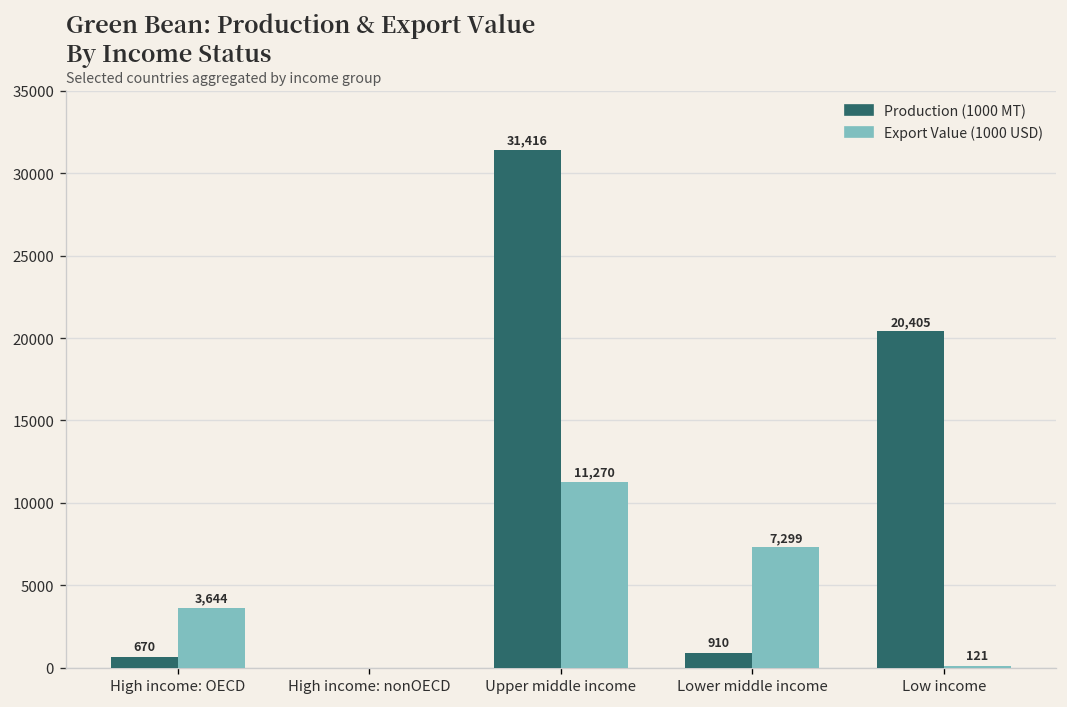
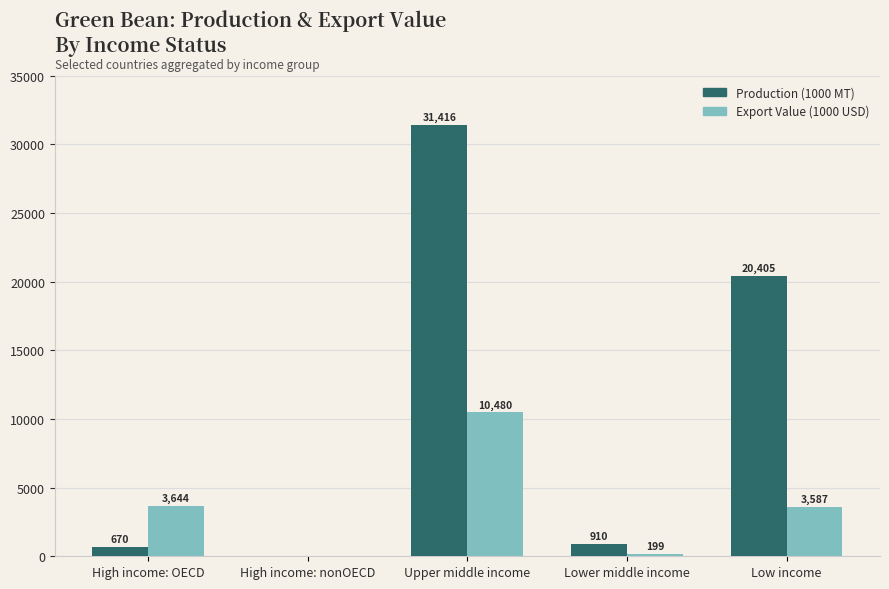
  {
    "Production (1000 MT)": {
      "High income: OECD": "670",
      "Lower middle income": "910",
      "Low income": "20,405"
    },
    "Export Value (1000 USD)": {
      "High income: OECD": "3,644",
-     "Upper middle income": "11,270",
-     "Lower middle income": "7,299",
-     "Low income": "121"
+     "Upper middle income": "10,480",
+     "Lower middle income": "199",
+     "Low income": "3,587"
    }
  }
